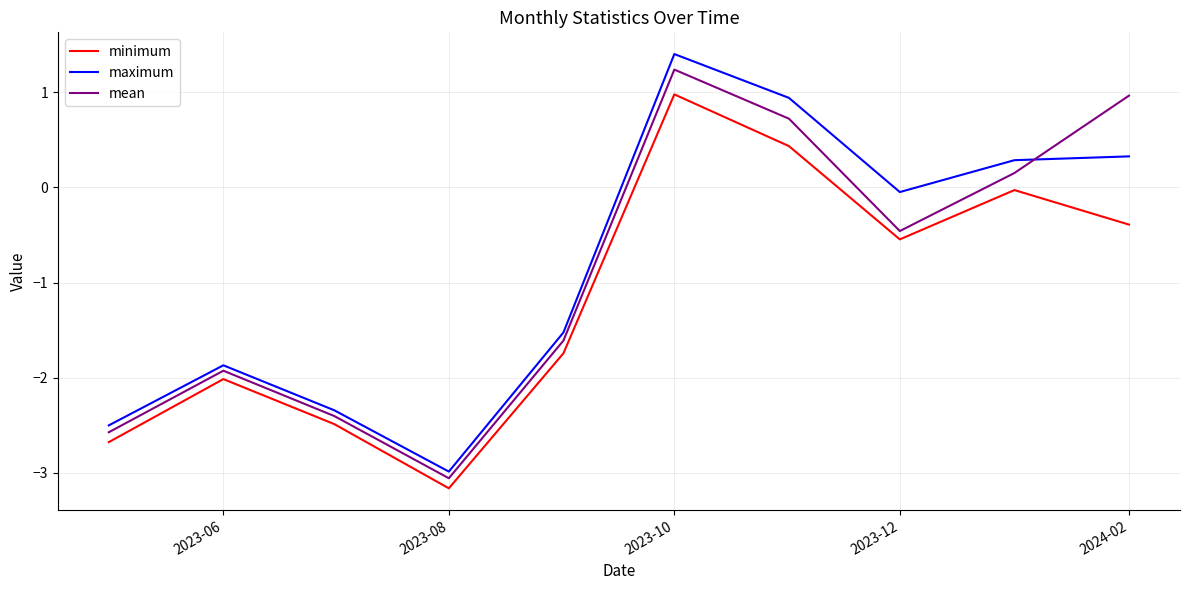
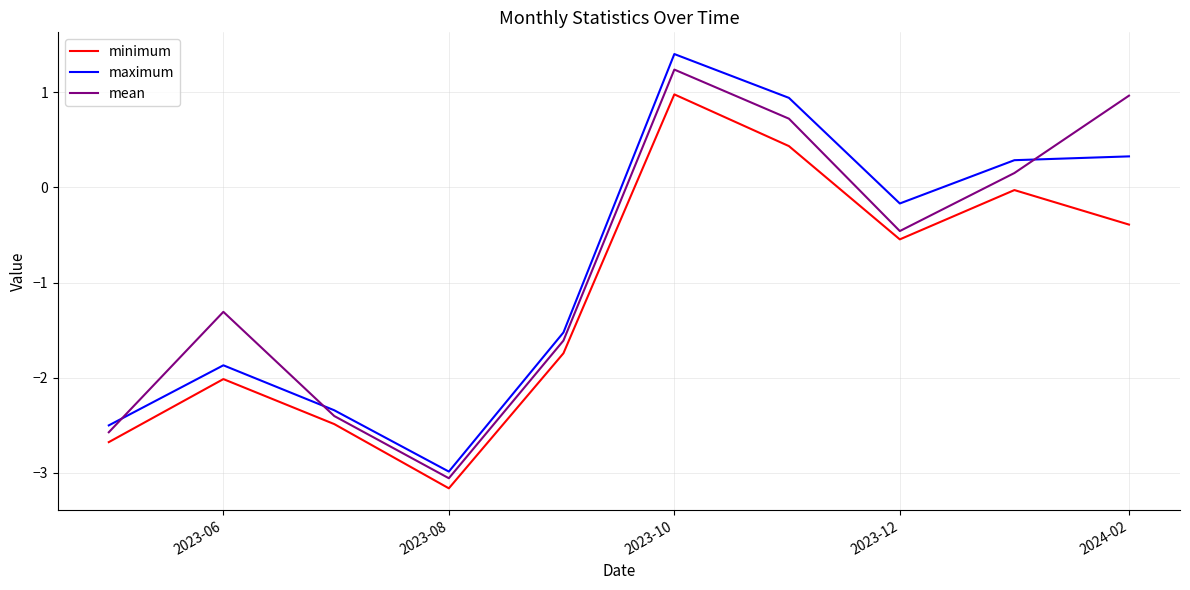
  {
    "minimum": {
      "2023-06": -2.0,
      "2023-08": -3.2,
      "2023-10": 1.0,
      "2023-12": -0.5,
      "2024-02": -0.4
    },
    "maximum": {
      "2023-06": -1.9,
      "2023-08": -3.0,
      "2023-10": 1.4,
-     "2023-12": 0.0,
+     "2023-12": -0.2,
      "2024-02": 0.3
    },
    "mean": {
-     "2023-06": -1.9,
+     "2023-06": -1.3,
      "2023-08": -3.1,
      "2023-10": 1.2,
      "2023-12": -0.5,
      "2024-02": 1.0
    }
  }
